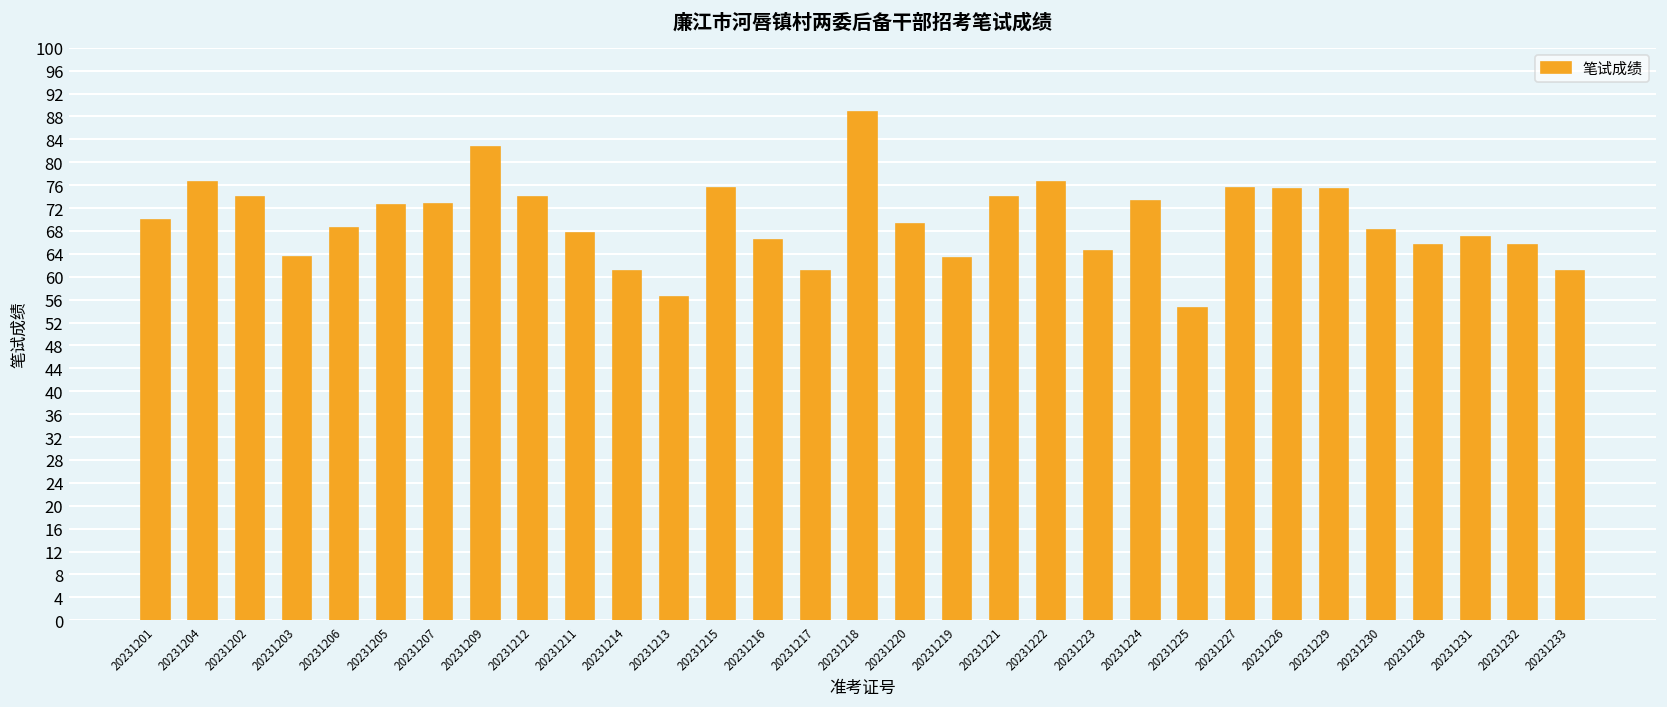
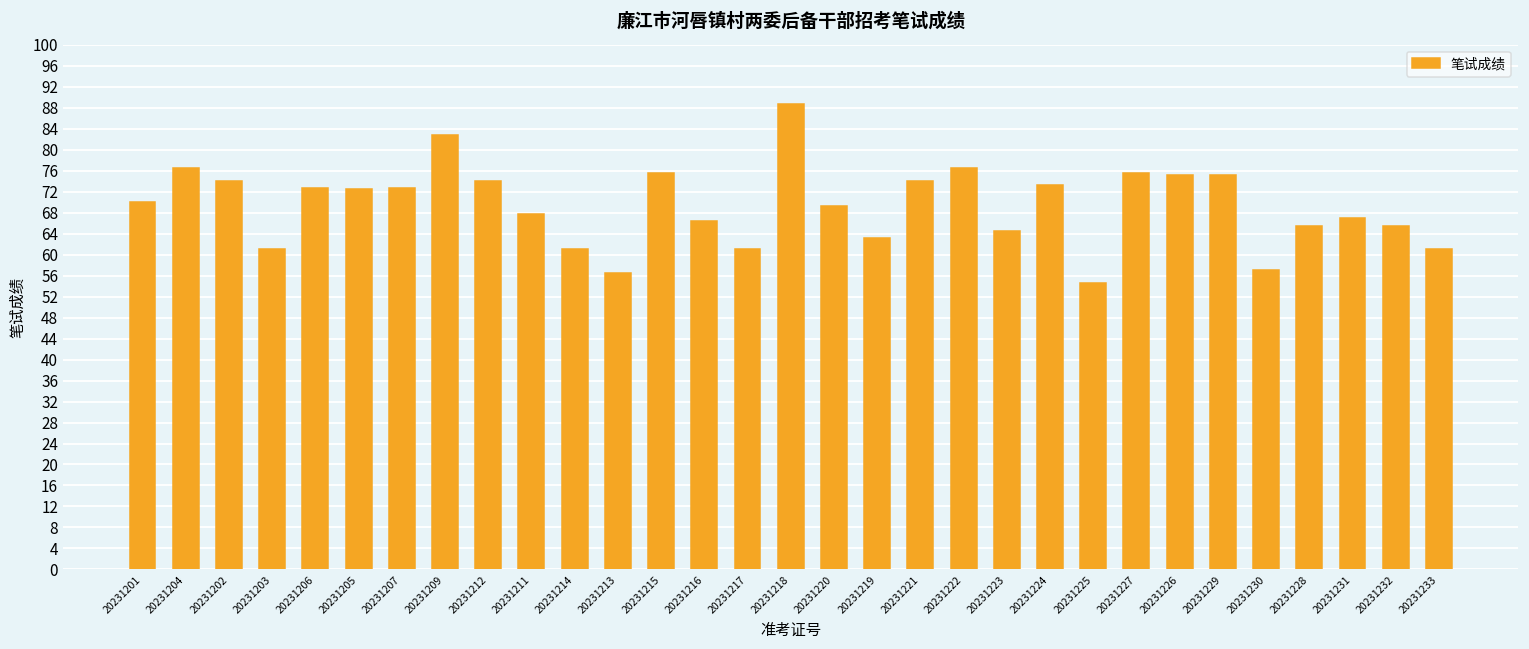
  {
    "20231201": 70,
    "20231204": 77,
    "20231202": 74,
-   "20231203": 64,
-   "20231206": 69,
+   "20231203": 61,
+   "20231206": 73,
    "20231205": 73,
    "20231207": 73,
    "20231209": 83,
    "20231212": 74,
    "20231211": 68,
    "20231214": 61,
    "20231213": 57,
    "20231215": 76,
    "20231216": 67,
    "20231217": 61,
    "20231218": 89,
    "20231220": 69,
    "20231219": 63,
    "20231221": 74,
    "20231222": 77,
    "20231223": 65,
    "20231224": 73,
    "20231225": 55,
    "20231227": 76,
    "20231226": 75,
    "20231229": 75,
-   "20231230": 68,
+   "20231230": 57,
    "20231228": 66,
    "20231231": 67,
    "20231232": 66,
    "20231233": 61
  }
